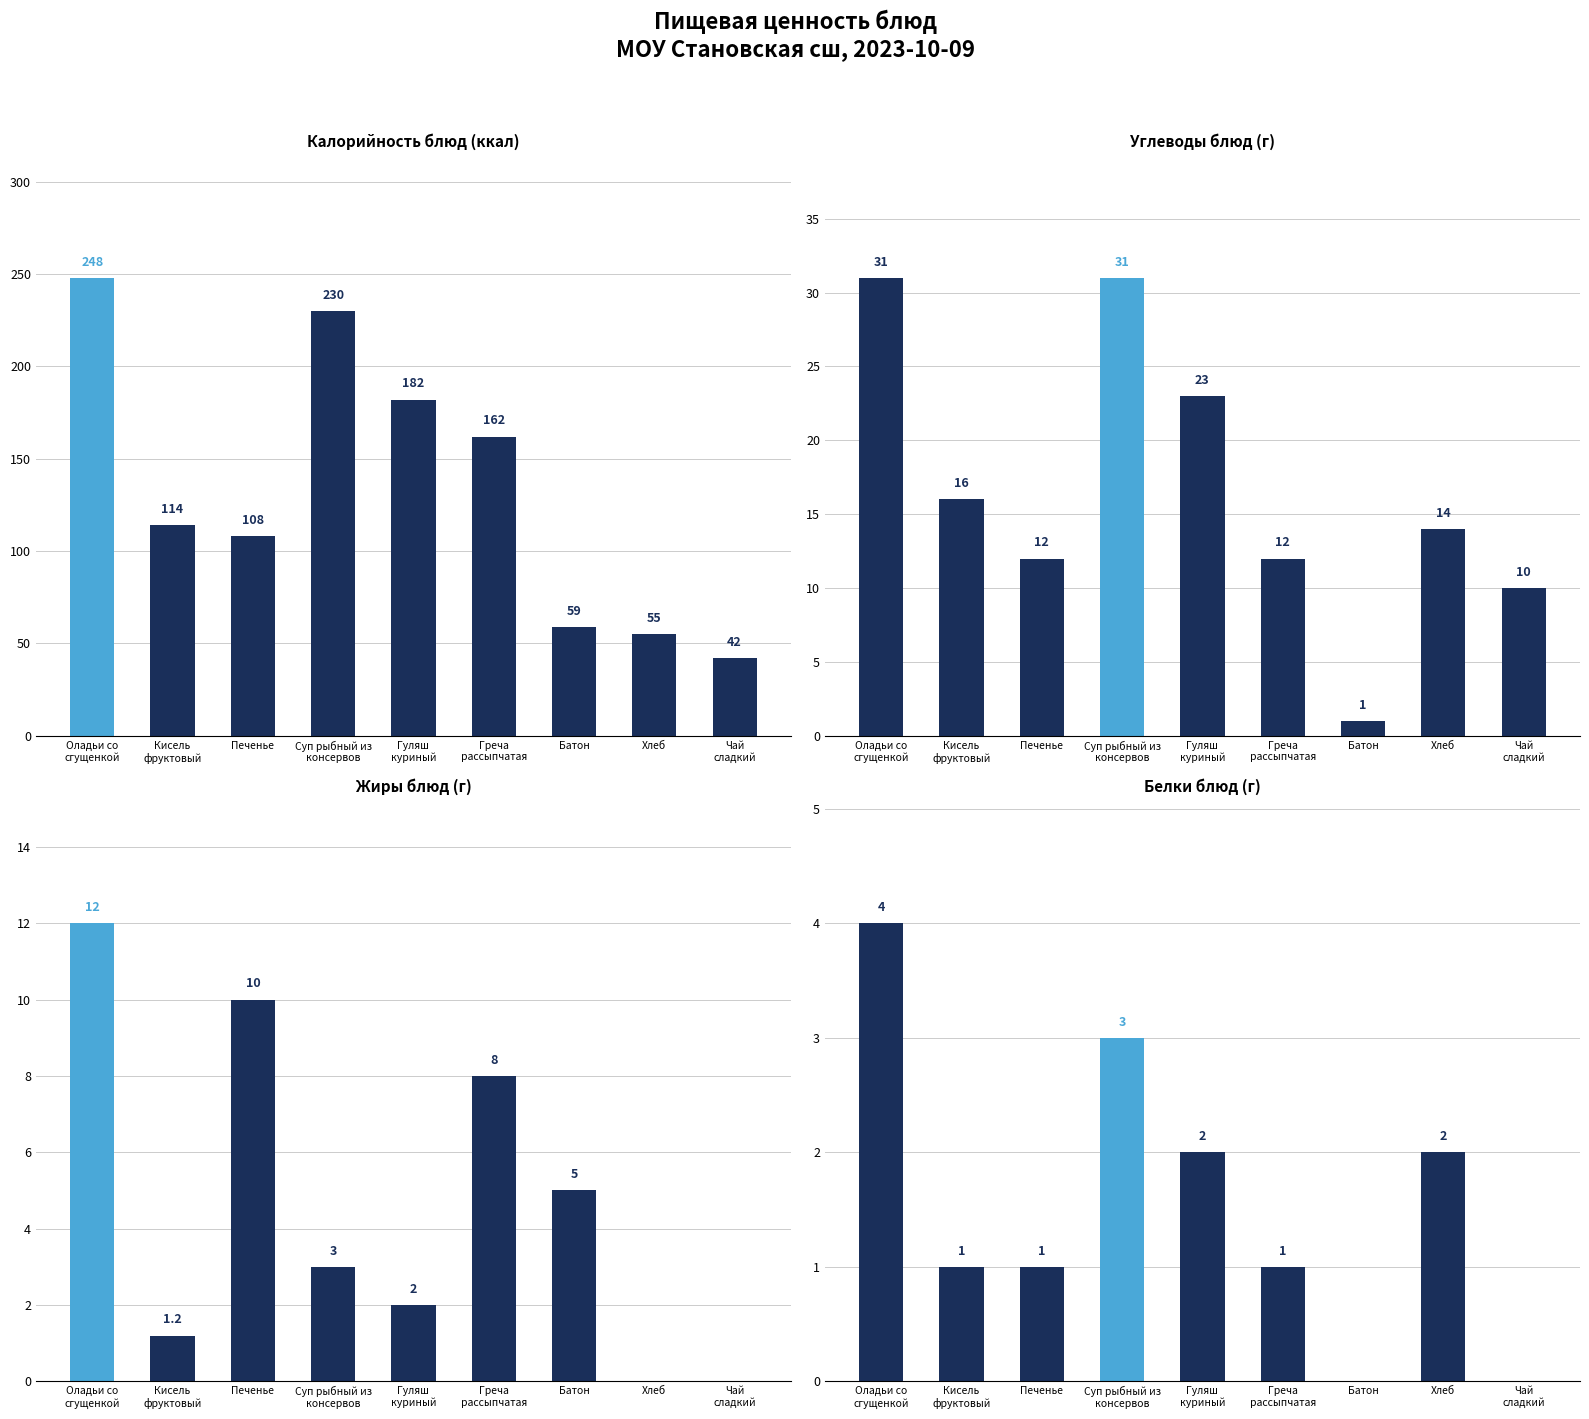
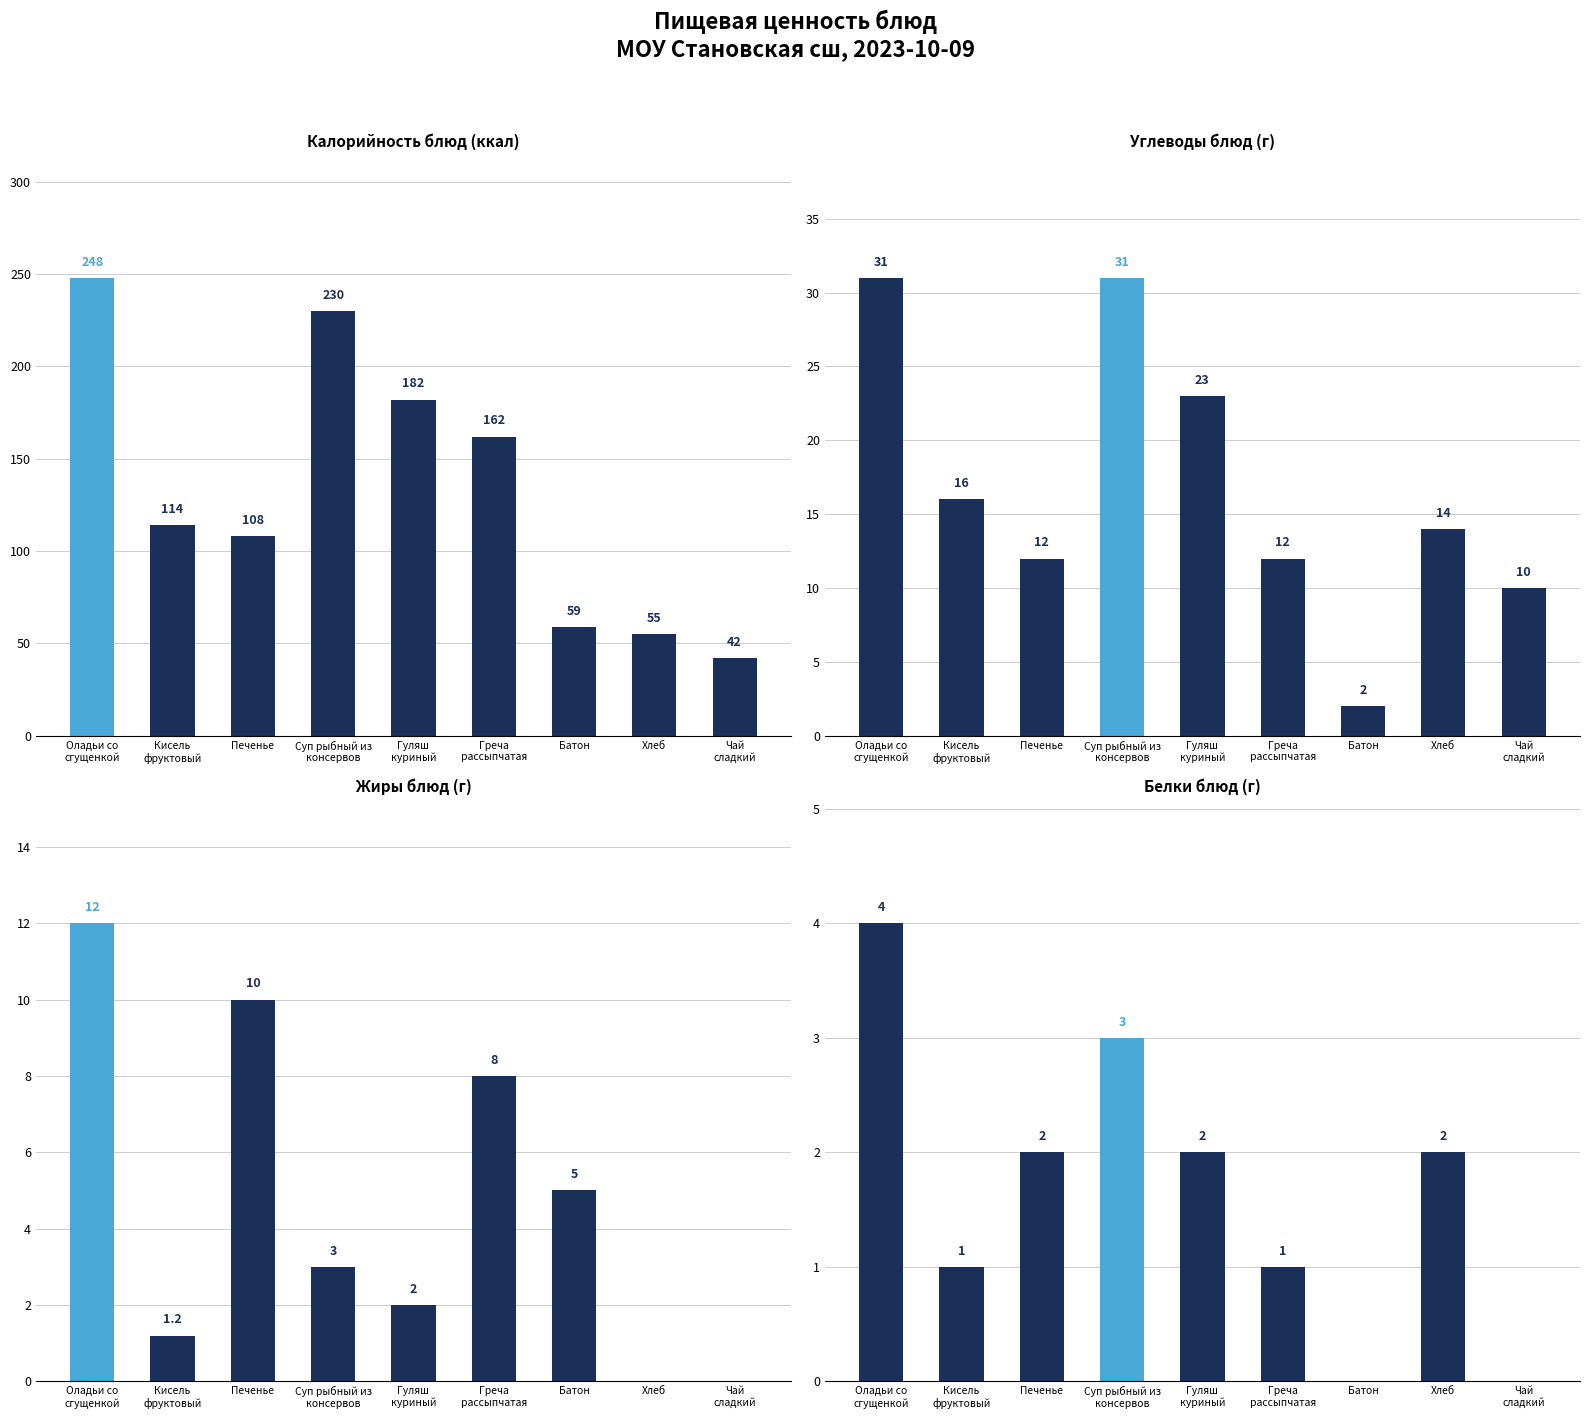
  {
    "Калорийность блюд (ккал)": {
      "Оладьи со сгущенкой": 248,
      "Кисель фруктовый": 114,
      "Печенье": 108,
      "Суп рыбный из консервов": 230,
      "Гуляш куриный": 182,
      "Греча рассыпчатая": 162,
      "Батон": 59,
      "Хлеб": 55,
      "Чай сладкий": 42
    },
    "Углеводы блюд (г)": {
      "Оладьи со сгущенкой": 31,
      "Кисель фруктовый": 16,
      "Печенье": 12,
      "Суп рыбный из консервов": 31,
      "Гуляш куриный": 23,
      "Греча рассыпчатая": 12,
-     "Батон": 1,
+     "Батон": 2,
      "Хлеб": 14,
      "Чай сладкий": 10
    },
    "Жиры блюд (г)": {
      "Оладьи со сгущенкой": 12,
      "Кисель фруктовый": 1.2,
      "Печенье": 10,
      "Суп рыбный из консервов": 3,
      "Гуляш куриный": 2,
      "Греча рассыпчатая": 8,
      "Батон": 5
    },
    "Белки блюд (г)": {
      "Оладьи со сгущенкой": 4,
      "Кисель фруктовый": 1,
-     "Печенье": 1,
+     "Печенье": 2,
      "Суп рыбный из консервов": 3,
      "Гуляш куриный": 2,
      "Греча рассыпчатая": 1,
      "Хлеб": 2
    }
  }
